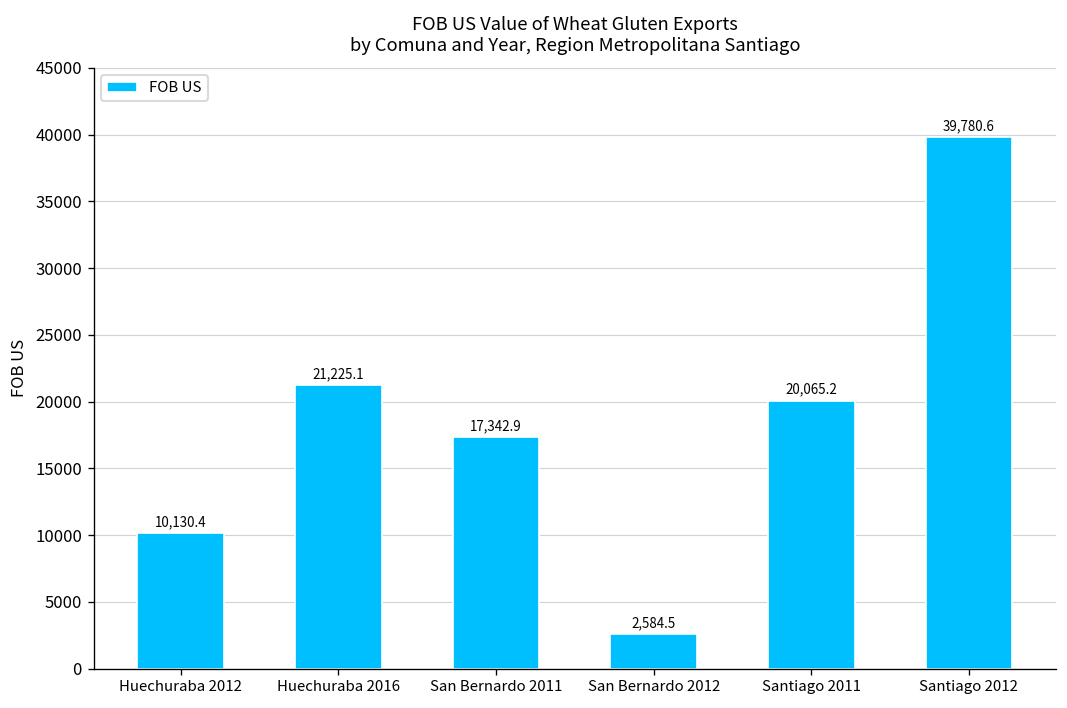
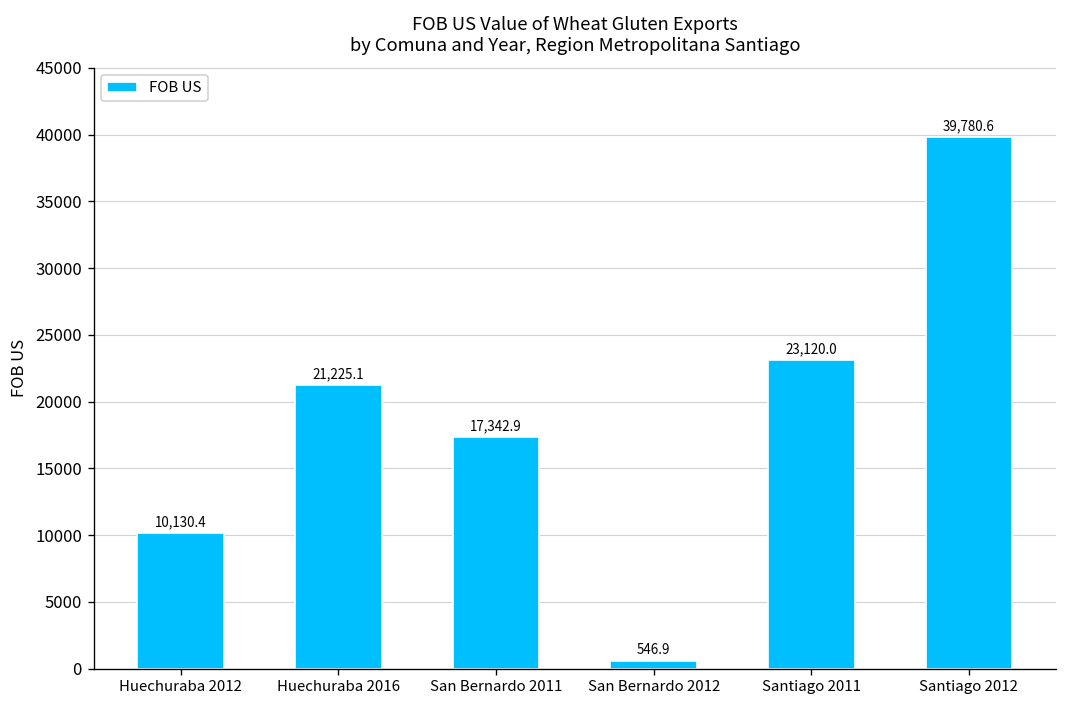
  {
    "Huechuraba 2012": "10,130.4",
    "Huechuraba 2016": "21,225.1",
    "San Bernardo 2011": "17,342.9",
-   "San Bernardo 2012": "2,584.5",
-   "Santiago 2011": "20,065.2",
+   "San Bernardo 2012": "546.9",
+   "Santiago 2011": "23,120.0",
    "Santiago 2012": "39,780.6"
  }
